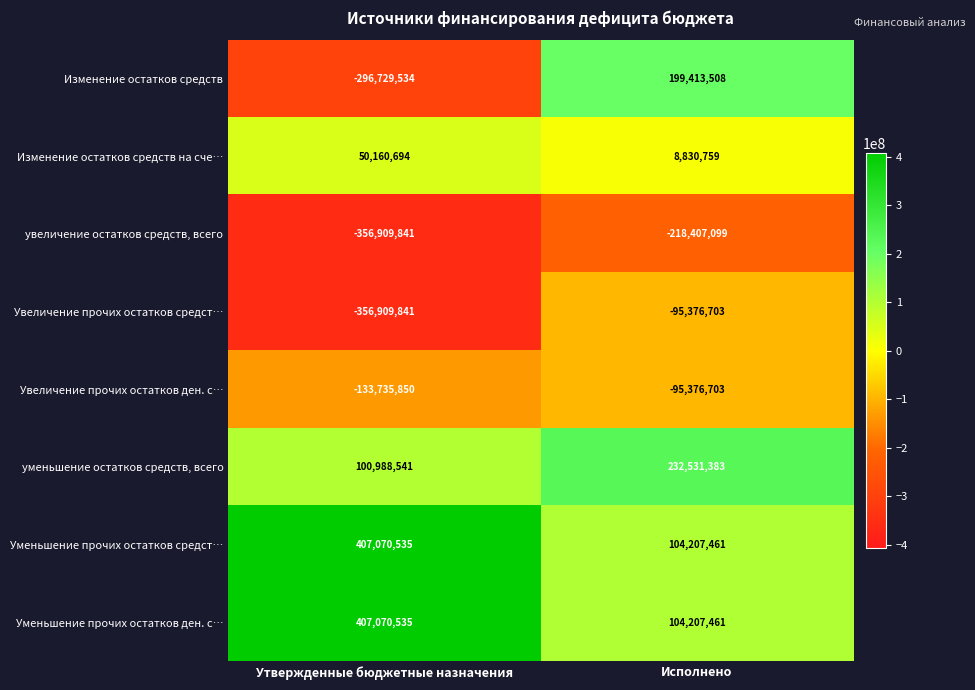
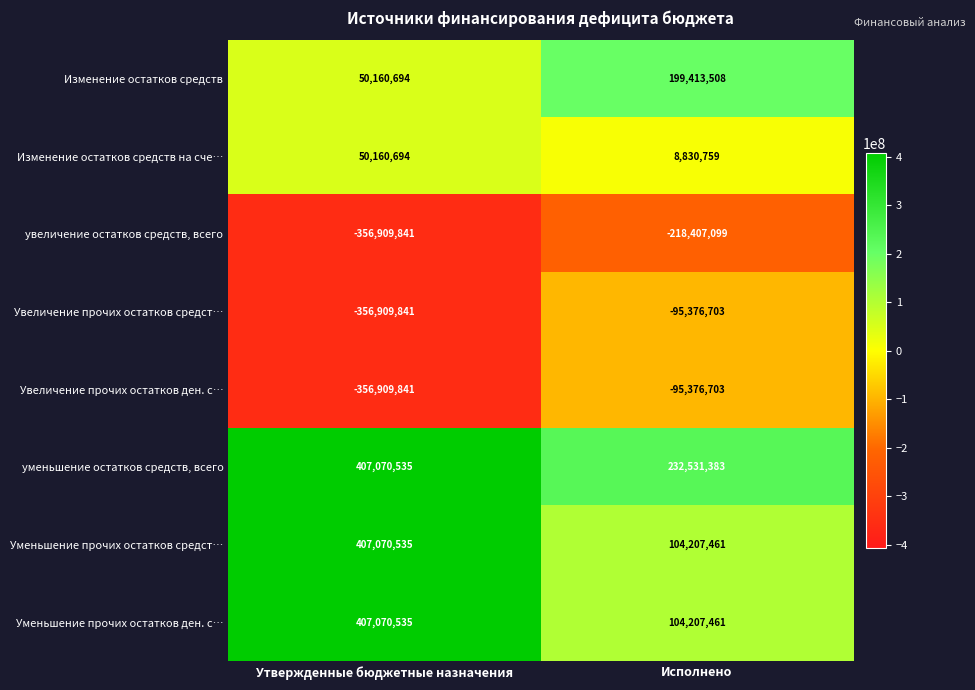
  {
    "Изменение остатков средств": {
-     "Утвержденные бюджетные назначения": "-296,729,534",
+     "Утвержденные бюджетные назначения": "50,160,694",
      "Исполнено": "199,413,508"
    },
    "Изменение остатков средств на сче…": {
      "Утвержденные бюджетные назначения": "50,160,694",
      "Исполнено": "8,830,759"
    },
    "увеличение остатков средств, всего": {
      "Утвержденные бюджетные назначения": "-356,909,841",
      "Исполнено": "-218,407,099"
    },
    "Увеличение прочих остатков средст…": {
      "Утвержденные бюджетные назначения": "-356,909,841",
      "Исполнено": "-95,376,703"
    },
    "Увеличение прочих остатков ден. с…": {
-     "Утвержденные бюджетные назначения": "-133,735,850",
+     "Утвержденные бюджетные назначения": "-356,909,841",
      "Исполнено": "-95,376,703"
    },
    "уменьшение остатков средств, всего": {
-     "Утвержденные бюджетные назначения": "100,988,541",
+     "Утвержденные бюджетные назначения": "407,070,535",
      "Исполнено": "232,531,383"
    },
    "Уменьшение прочих остатков средст…": {
      "Утвержденные бюджетные назначения": "407,070,535",
      "Исполнено": "104,207,461"
    },
    "Уменьшение прочих остатков ден. с…": {
      "Утвержденные бюджетные назначения": "407,070,535",
      "Исполнено": "104,207,461"
    }
  }
